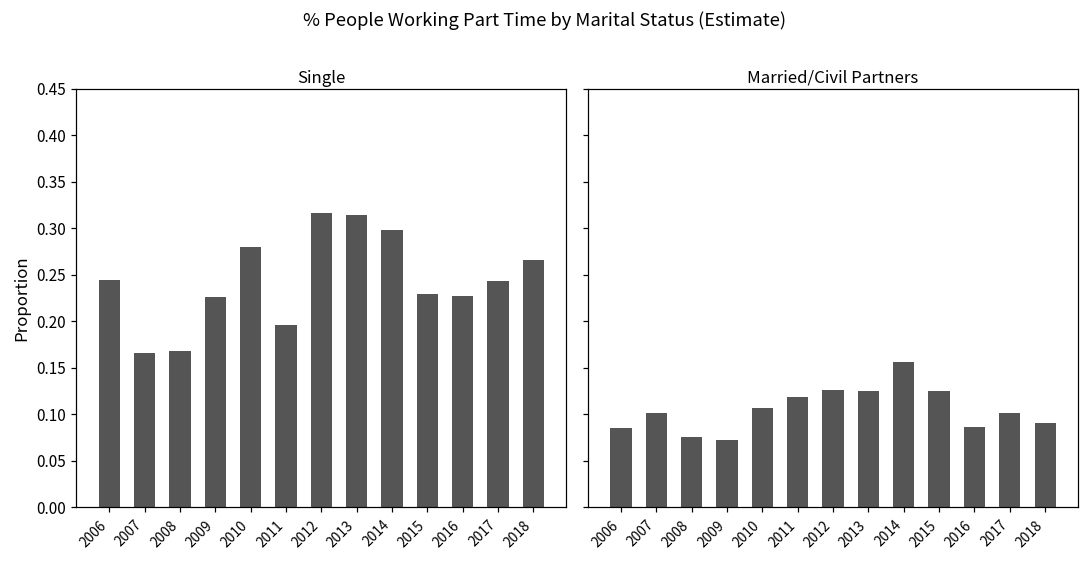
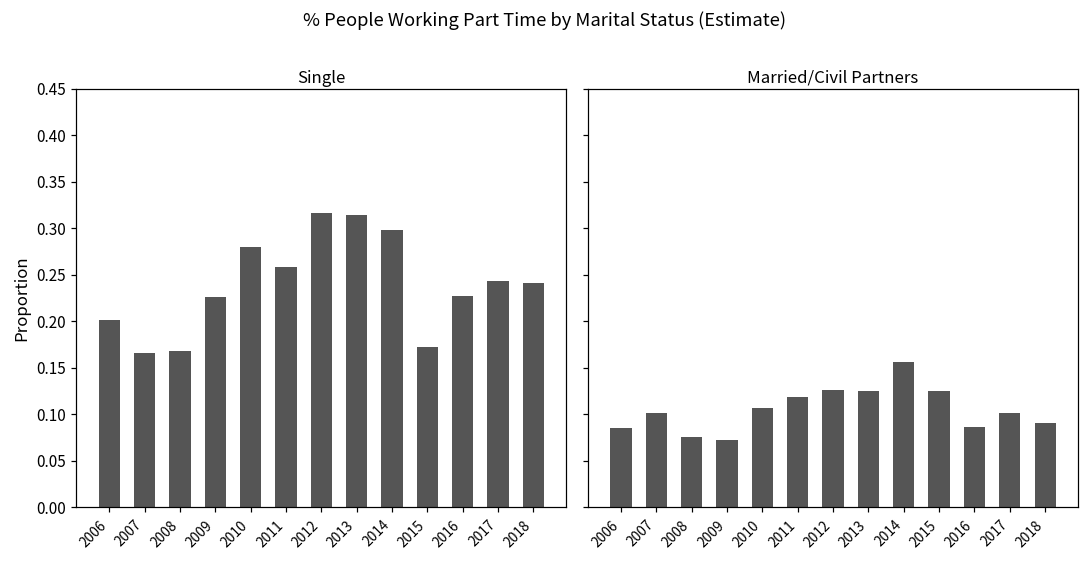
  {
    "Single": {
-     "2006": 0.25,
+     "2006": 0.20,
      "2007": 0.17,
      "2008": 0.17,
      "2009": 0.23,
      "2010": 0.28,
-     "2011": 0.20,
+     "2011": 0.26,
      "2012": 0.32,
      "2013": 0.31,
      "2014": 0.30,
-     "2015": 0.23,
+     "2015": 0.17,
      "2016": 0.23,
      "2017": 0.24,
-     "2018": 0.27
+     "2018": 0.24
    }
  }
